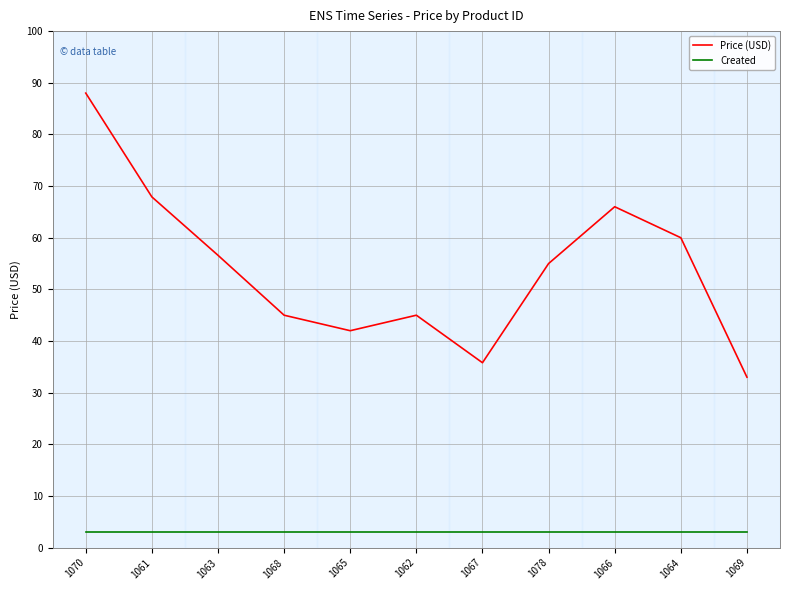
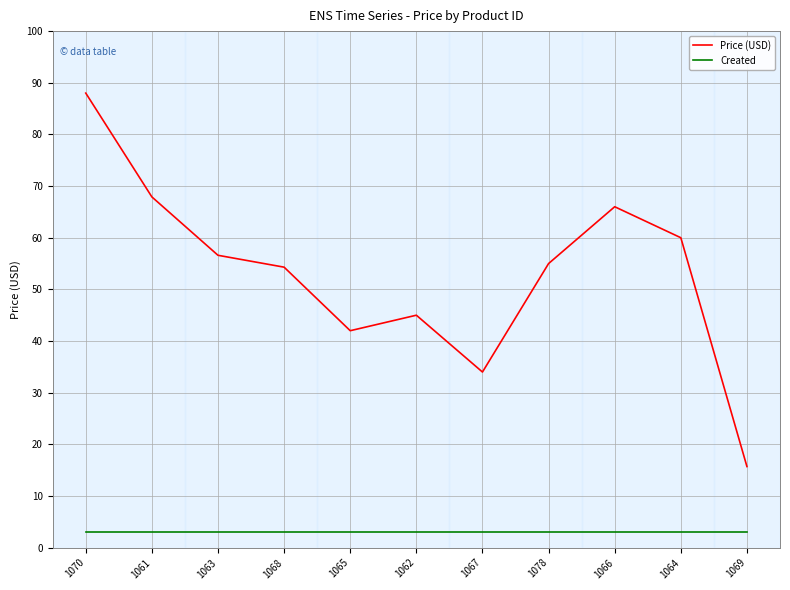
  {
    "Price (USD)": {
      "1070": 88,
      "1061": 68,
      "1063": 57,
-     "1068": 45,
+     "1068": 54,
      "1065": 42,
      "1062": 45,
-     "1067": 36,
+     "1067": 34,
      "1078": 55,
      "1066": 66,
      "1064": 60,
-     "1069": 33
+     "1069": 16
    },
    "Created": {
      "1070": 3,
      "1061": 3,
      "1063": 3,
      "1068": 3,
      "1065": 3,
      "1062": 3,
      "1067": 3,
      "1078": 3,
      "1066": 3,
      "1064": 3,
      "1069": 3
    }
  }
